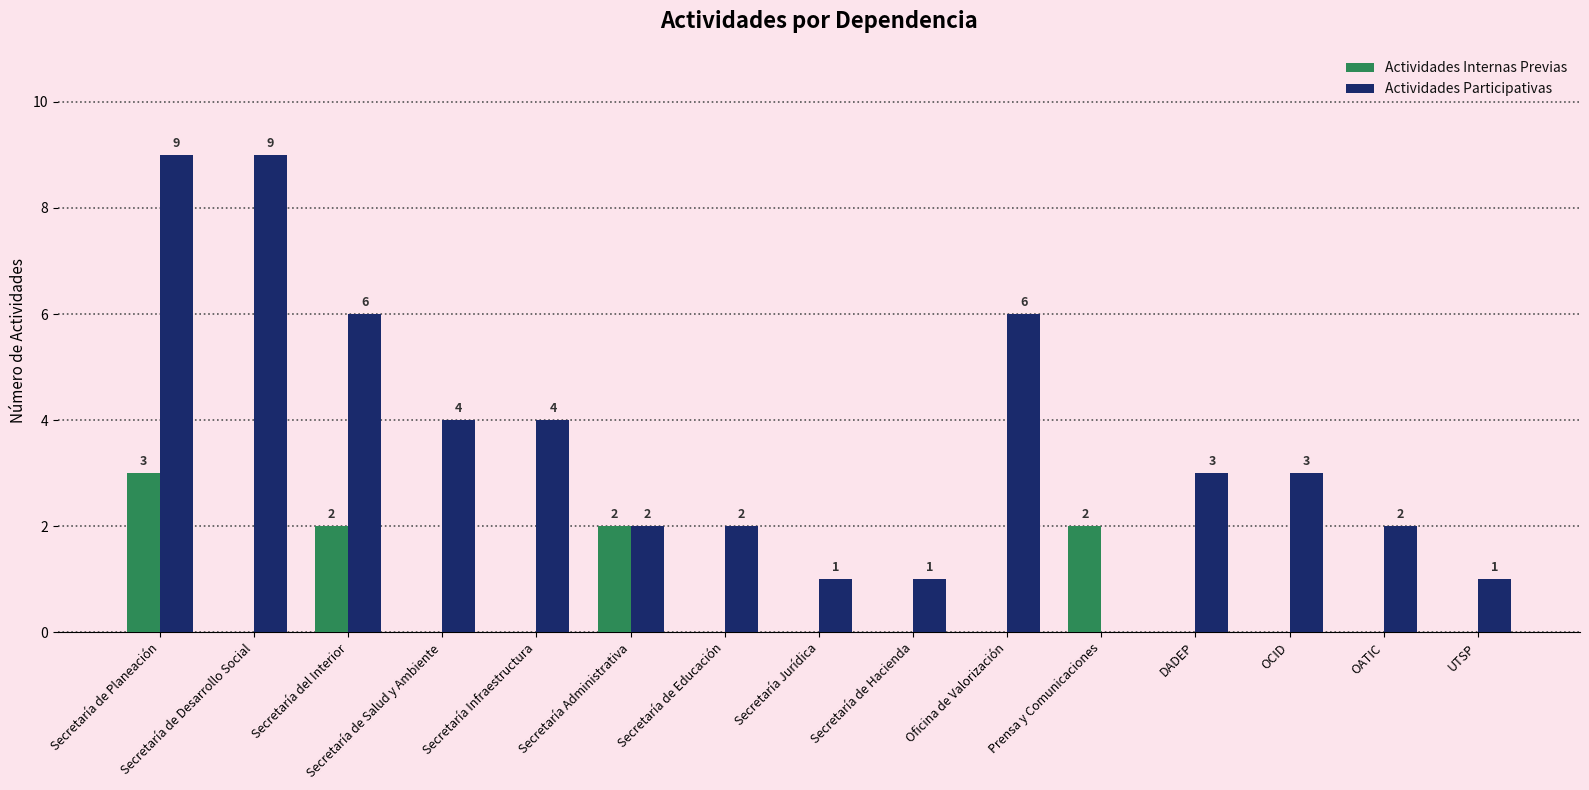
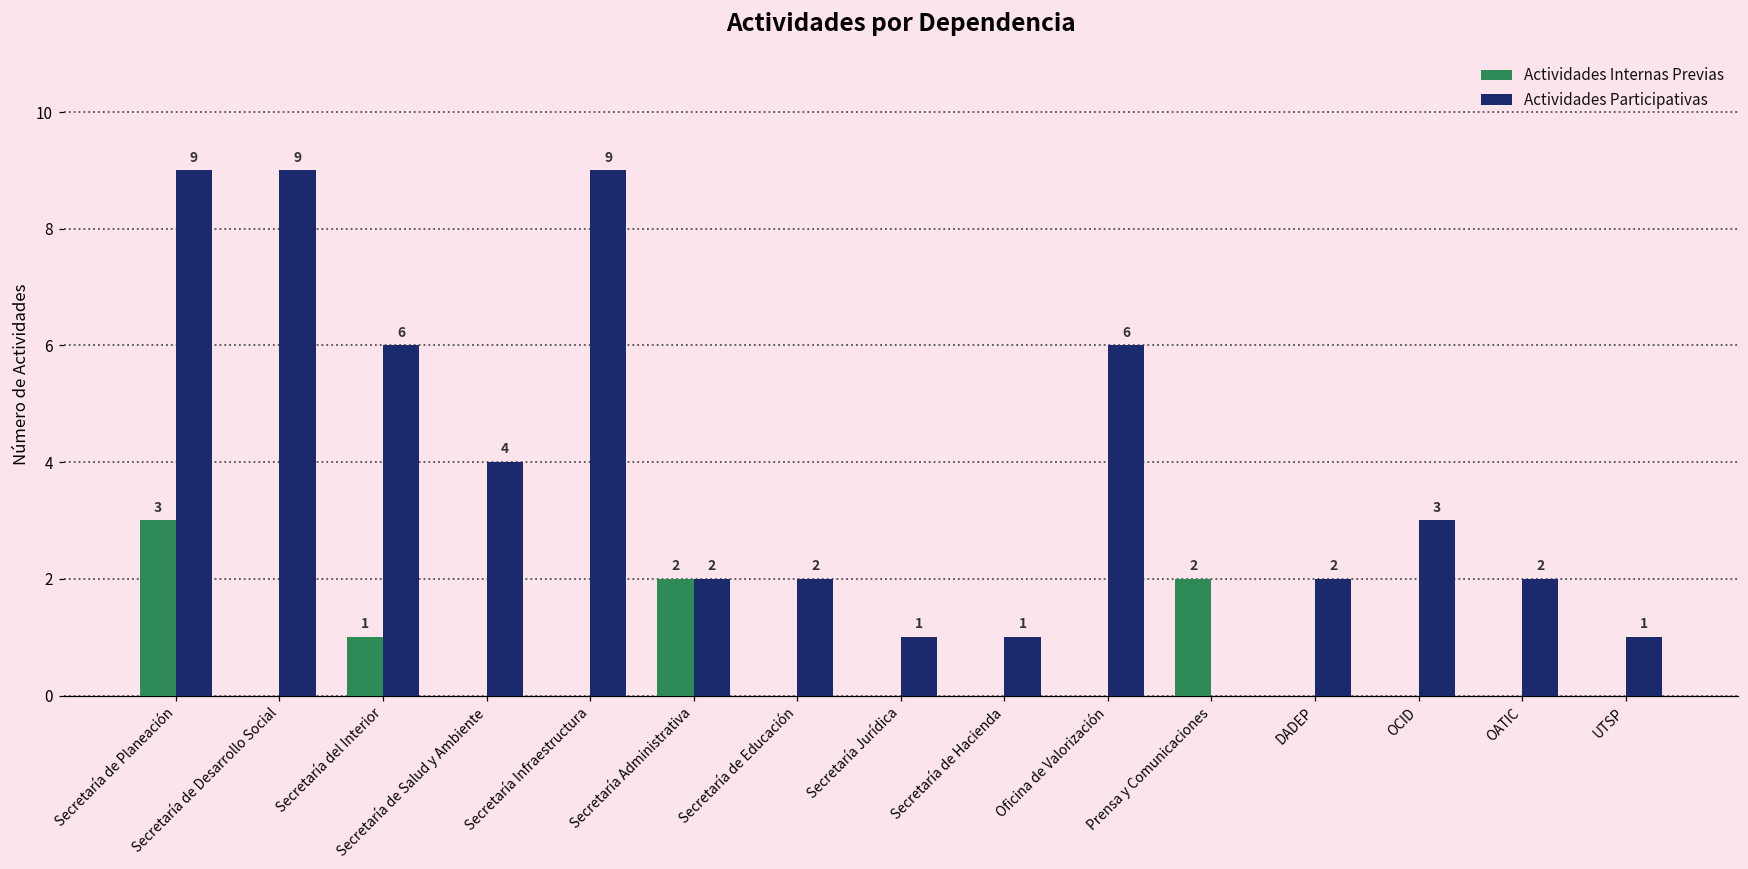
  {
    "Actividades Internas Previas": {
      "Secretaría de Planeación": 3,
-     "Secretaría del Interior": 2,
+     "Secretaría del Interior": 1,
      "Secretaría Administrativa": 2,
      "Prensa y Comunicaciones": 2
    },
    "Actividades Participativas": {
      "Secretaría de Planeación": 9,
      "Secretaría de Desarrollo Social": 9,
      "Secretaría del Interior": 6,
      "Secretaría de Salud y Ambiente": 4,
-     "Secretaría Infraestructura": 4,
+     "Secretaría Infraestructura": 9,
      "Secretaría Administrativa": 2,
      "Secretaría de Educación": 2,
      "Secretaría Jurídica": 1,
      "Secretaría de Hacienda": 1,
      "Oficina de Valorización": 6,
-     "DADEP": 3,
+     "DADEP": 2,
      "OCID": 3,
      "OATIC": 2,
      "UTSP": 1
    }
  }
